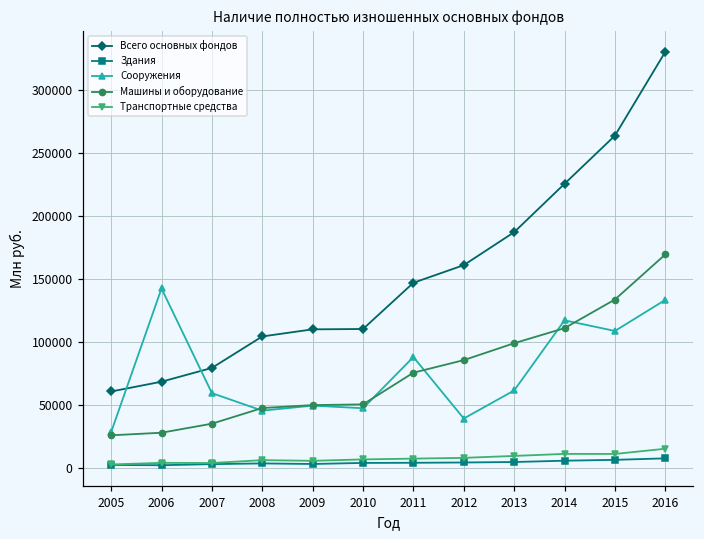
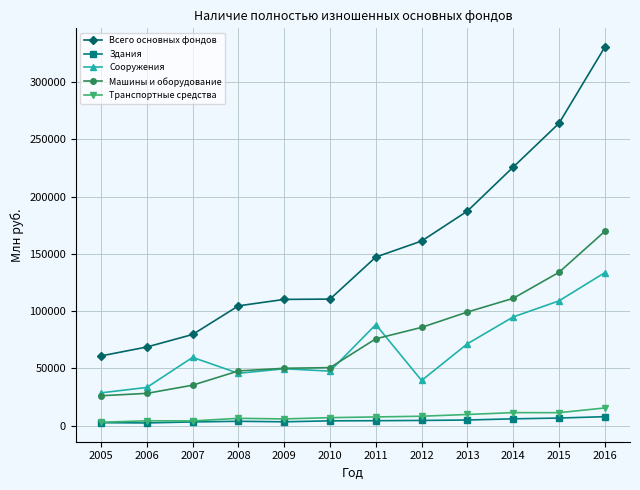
  {
    "Сооружения": {
      "2005": 29000,
-     "2006": 143000,
+     "2006": 33000,
      "2007": 60000,
      "2010": 48000,
      "2011": 88000,
      "2012": 39000,
-     "2013": 62000,
-     "2014": 117000,
+     "2013": 71000,
+     "2014": 95000,
      "2015": 109000,
      "2016": 134000
    }
  }
